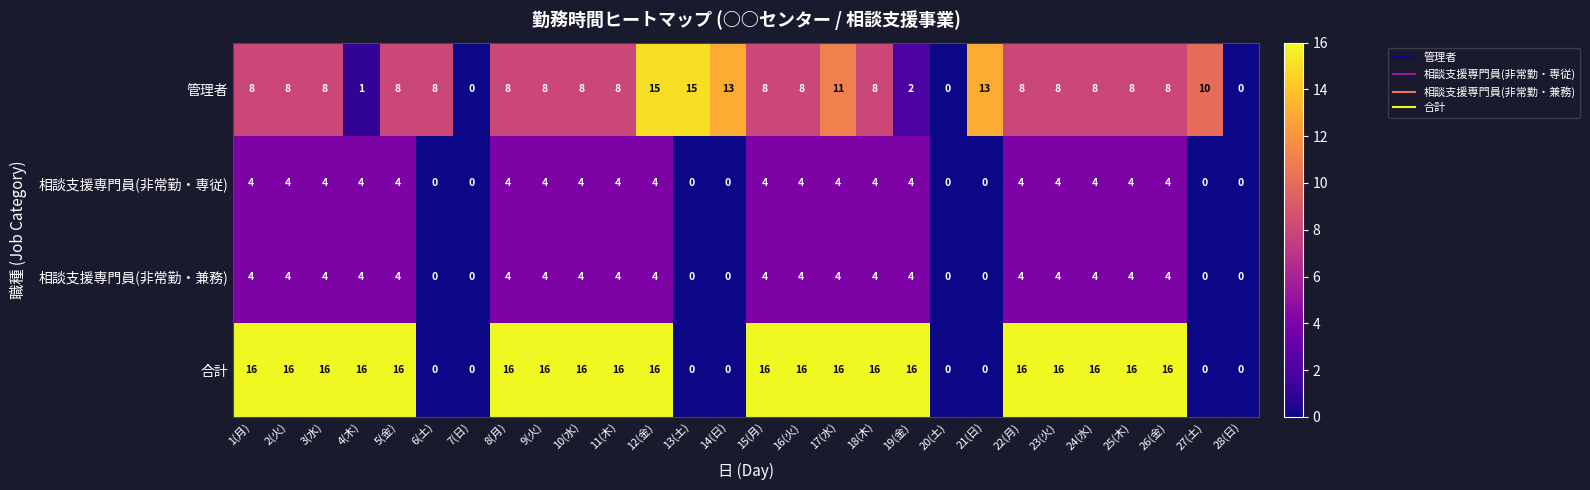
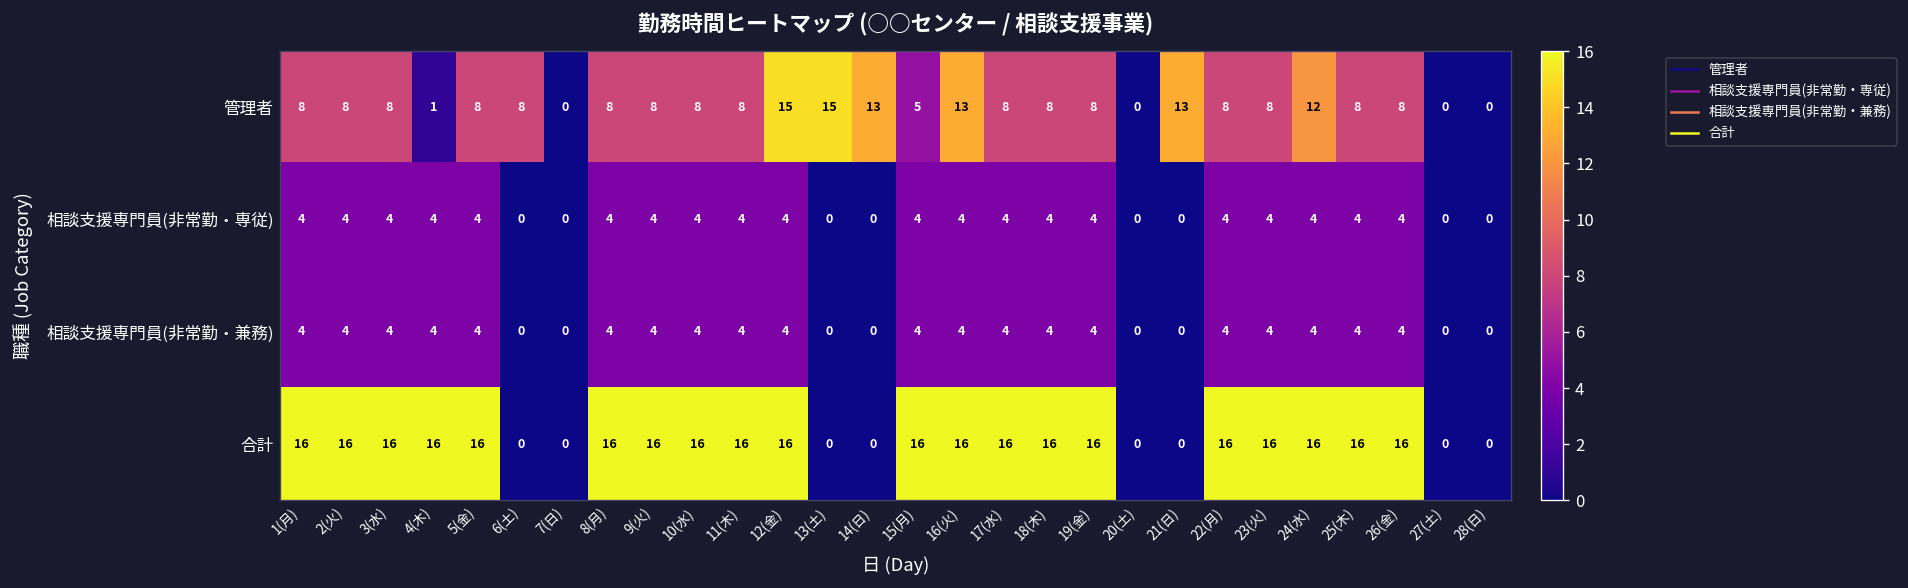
  {
    "管理者": {
      "1(月)": 8,
      "2(火)": 8,
      "3(水)": 8,
      "4(木)": 1,
      "5(金)": 8,
      "6(土)": 8,
      "7(日)": 0,
      "8(月)": 8,
      "9(火)": 8,
      "10(水)": 8,
      "11(木)": 8,
      "12(金)": 15,
      "13(土)": 15,
      "14(日)": 13,
-     "15(月)": 8,
-     "16(火)": 8,
-     "17(水)": 11,
+     "15(月)": 5,
+     "16(火)": 13,
+     "17(水)": 8,
      "18(木)": 8,
-     "19(金)": 2,
+     "19(金)": 8,
      "20(土)": 0,
      "21(日)": 13,
      "22(月)": 8,
      "23(火)": 8,
-     "24(水)": 8,
+     "24(水)": 12,
      "25(木)": 8,
      "26(金)": 8,
-     "27(土)": 10,
+     "27(土)": 0,
      "28(日)": 0
    },
    "相談支援専門員(非常勤・専従)": {
      "1(月)": 4,
      "2(火)": 4,
      "3(水)": 4,
      "4(木)": 4,
      "5(金)": 4,
      "6(土)": 0,
      "7(日)": 0,
      "8(月)": 4,
      "9(火)": 4,
      "10(水)": 4,
      "11(木)": 4,
      "12(金)": 4,
      "13(土)": 0,
      "14(日)": 0,
      "15(月)": 4,
      "16(火)": 4,
      "17(水)": 4,
      "18(木)": 4,
      "19(金)": 4,
      "20(土)": 0,
      "21(日)": 0,
      "22(月)": 4,
      "23(火)": 4,
      "24(水)": 4,
      "25(木)": 4,
      "26(金)": 4,
      "27(土)": 0,
      "28(日)": 0
    },
    "相談支援専門員(非常勤・兼務)": {
      "1(月)": 4,
      "2(火)": 4,
      "3(水)": 4,
      "4(木)": 4,
      "5(金)": 4,
      "6(土)": 0,
      "7(日)": 0,
      "8(月)": 4,
      "9(火)": 4,
      "10(水)": 4,
      "11(木)": 4,
      "12(金)": 4,
      "13(土)": 0,
      "14(日)": 0,
      "15(月)": 4,
      "16(火)": 4,
      "17(水)": 4,
      "18(木)": 4,
      "19(金)": 4,
      "20(土)": 0,
      "21(日)": 0,
      "22(月)": 4,
      "23(火)": 4,
      "24(水)": 4,
      "25(木)": 4,
      "26(金)": 4,
      "27(土)": 0,
      "28(日)": 0
    },
    "合計": {
      "1(月)": 16,
      "2(火)": 16,
      "3(水)": 16,
      "4(木)": 16,
      "5(金)": 16,
      "6(土)": 0,
      "7(日)": 0,
      "8(月)": 16,
      "9(火)": 16,
      "10(水)": 16,
      "11(木)": 16,
      "12(金)": 16,
      "13(土)": 0,
      "14(日)": 0,
      "15(月)": 16,
      "16(火)": 16,
      "17(水)": 16,
      "18(木)": 16,
      "19(金)": 16,
      "20(土)": 0,
      "21(日)": 0,
      "22(月)": 16,
      "23(火)": 16,
      "24(水)": 16,
      "25(木)": 16,
      "26(金)": 16,
      "27(土)": 0,
      "28(日)": 0
    }
  }
